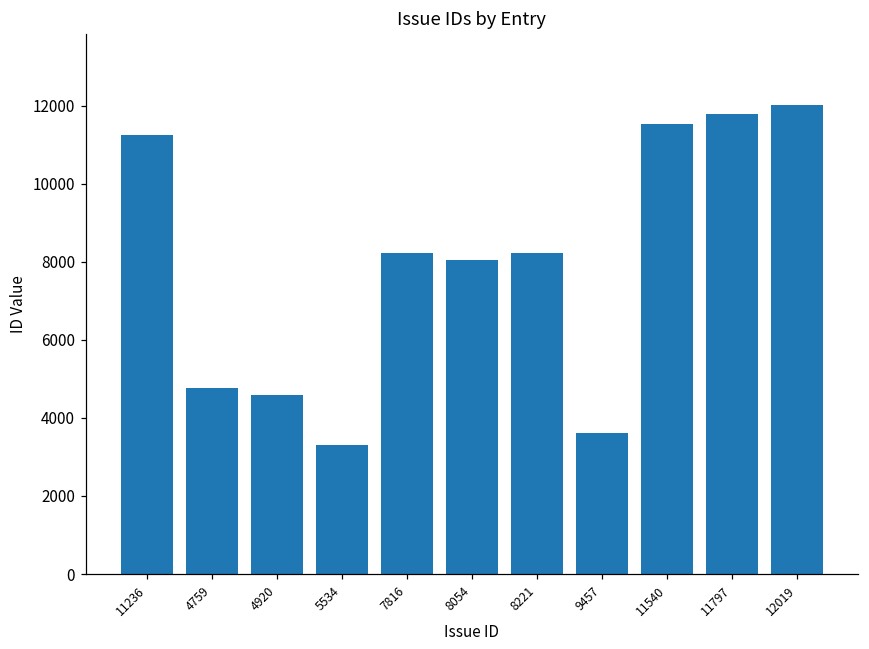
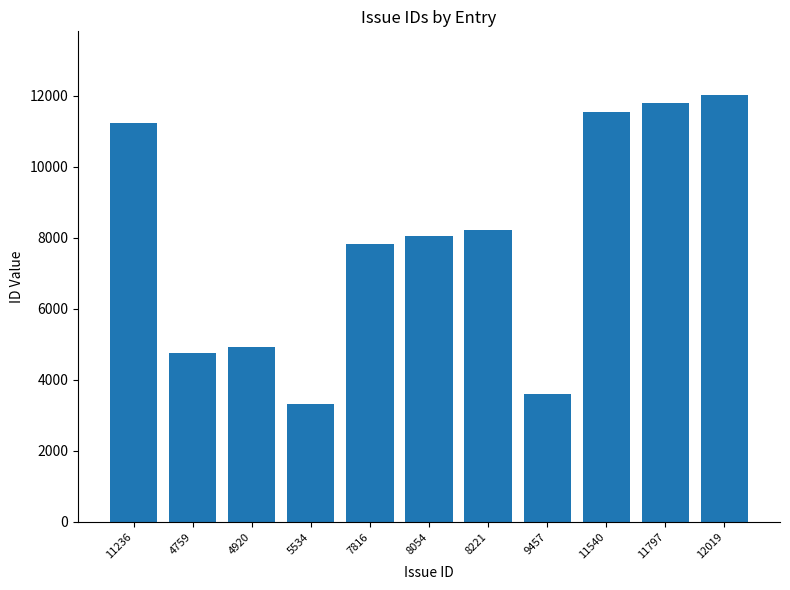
  {
    "11236": 11200,
    "4759": 4800,
-   "4920": 4600,
+   "4920": 4900,
    "5534": 3300,
-   "7816": 8200,
+   "7816": 7800,
    "8054": 8100,
    "8221": 8200,
    "9457": 3600,
    "11540": 11500,
    "11797": 11800,
    "12019": 12000
  }
